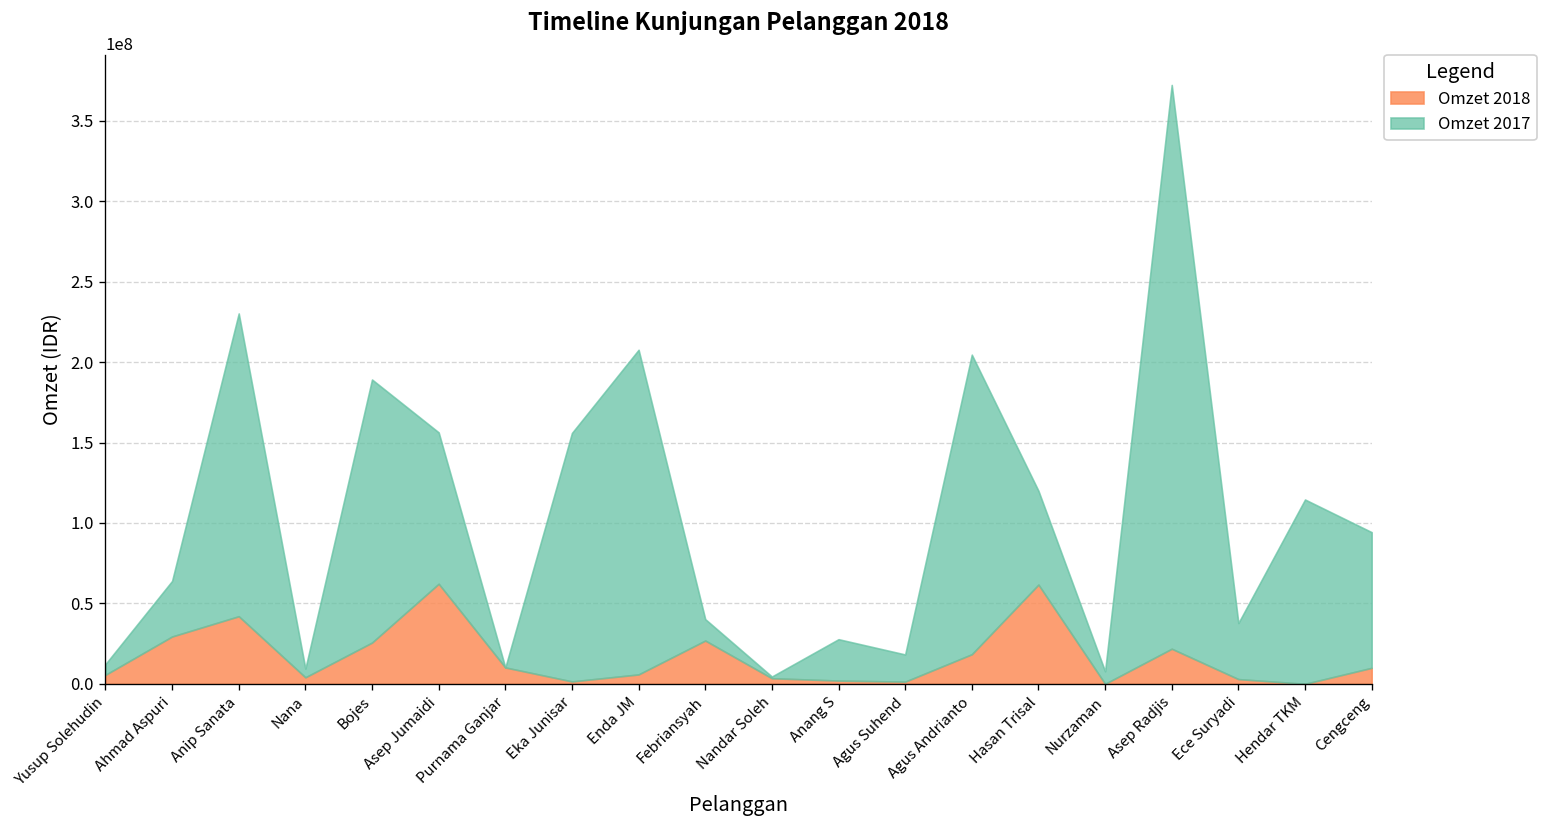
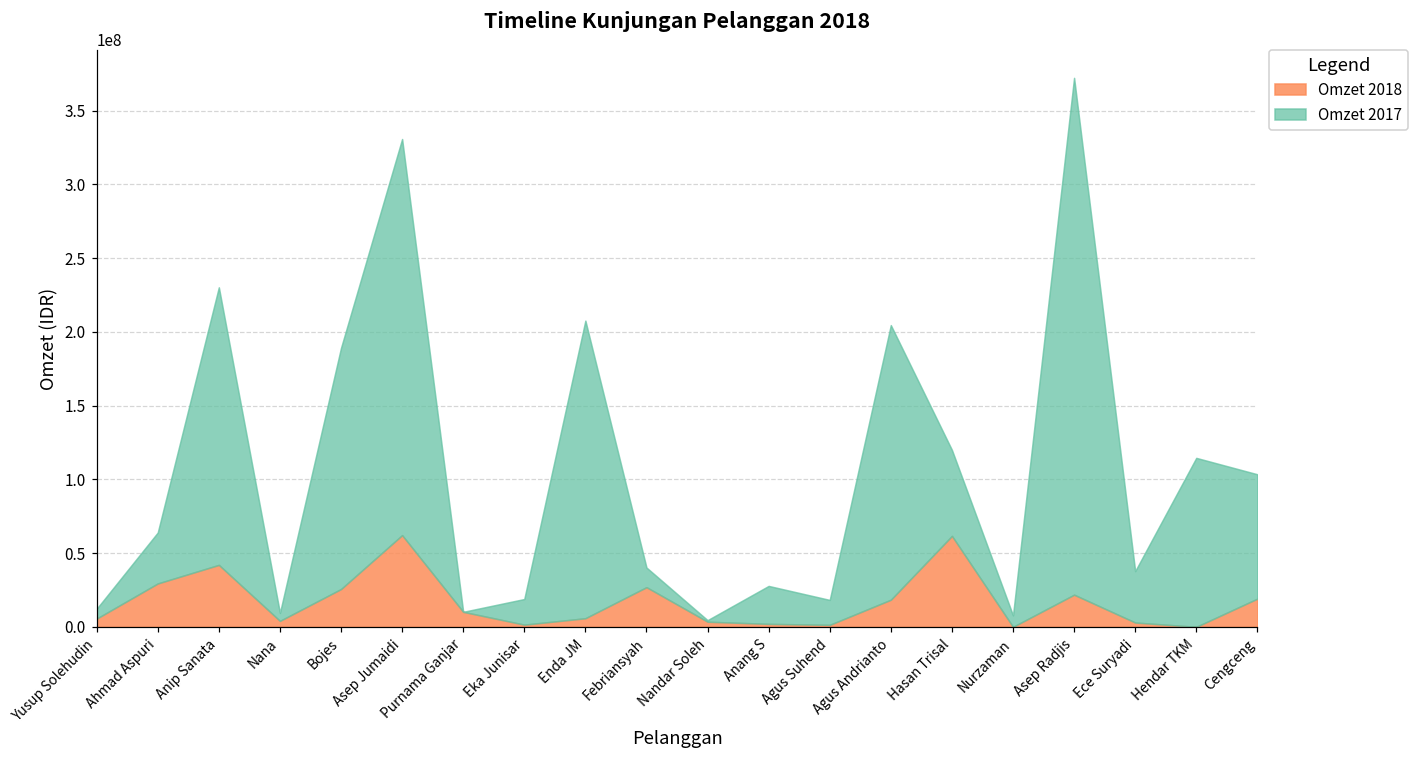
  {
    "Omzet 2018": {
      "Yusup Solehudin": 6000000,
      "Ahmad Aspuri": 29000000,
      "Anip Sanata": 42000000,
      "Nana": 4000000,
      "Bojes": 26000000,
      "Asep Jumaidi": 62000000,
      "Enda JM": 6000000,
      "Febriansyah": 27000000,
      "Anang S": 2000000,
      "Agus Andrianto": 18000000,
      "Hasan Trisal": 62000000,
      "Nurzaman": 0,
      "Asep Radjis": 22000000,
      "Ece Suryadi": 3000000,
      "Hendar TKM": 0,
-     "Cengceng": 10000000
+     "Cengceng": 19000000
    },
    "Omzet 2017": {
      "Yusup Solehudin": 7000000,
      "Ahmad Aspuri": 35000000,
      "Anip Sanata": 188000000,
      "Nana": 5000000,
      "Bojes": 164000000,
-     "Asep Jumaidi": 94000000,
-     "Eka Junisar": 154000000,
+     "Asep Jumaidi": 269000000,
+     "Eka Junisar": 17000000,
      "Enda JM": 202000000,
      "Febriansyah": 13000000,
      "Anang S": 26000000,
      "Agus Suhend": 17000000,
      "Agus Andrianto": 186000000,
      "Hasan Trisal": 58000000,
      "Nurzaman": 8000000,
      "Asep Radjis": 350000000,
      "Ece Suryadi": 35000000,
      "Hendar TKM": 115000000,
      "Cengceng": 84000000
    }
  }
